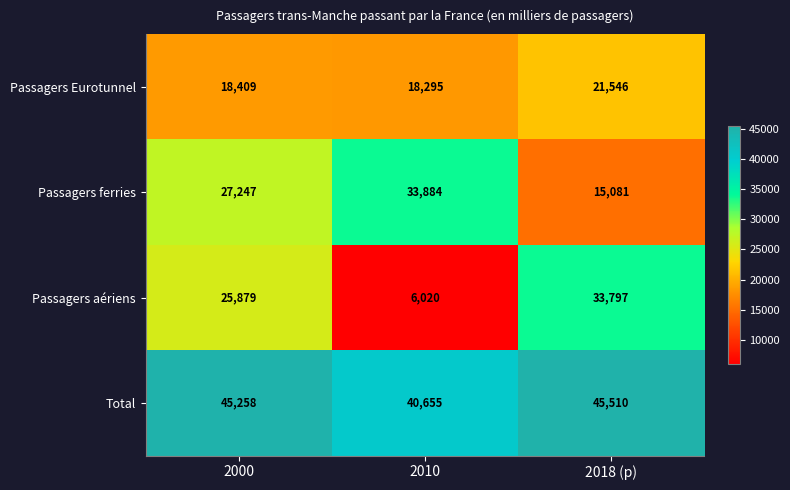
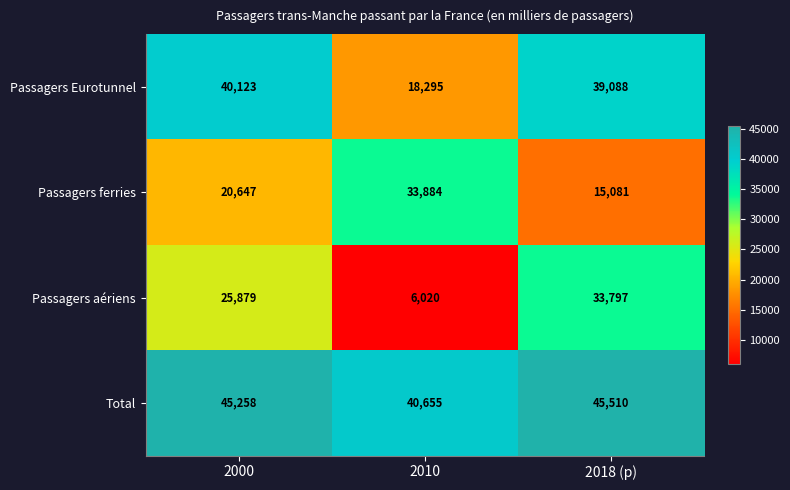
  {
    "Passagers Eurotunnel": {
-     "2000": "18,409",
+     "2000": "40,123",
      "2010": "18,295",
-     "2018 (p)": "21,546"
+     "2018 (p)": "39,088"
    },
    "Passagers ferries": {
-     "2000": "27,247",
+     "2000": "20,647",
      "2010": "33,884",
      "2018 (p)": "15,081"
    },
    "Passagers aériens": {
      "2000": "25,879",
      "2010": "6,020",
      "2018 (p)": "33,797"
    },
    "Total": {
      "2000": "45,258",
      "2010": "40,655",
      "2018 (p)": "45,510"
    }
  }
